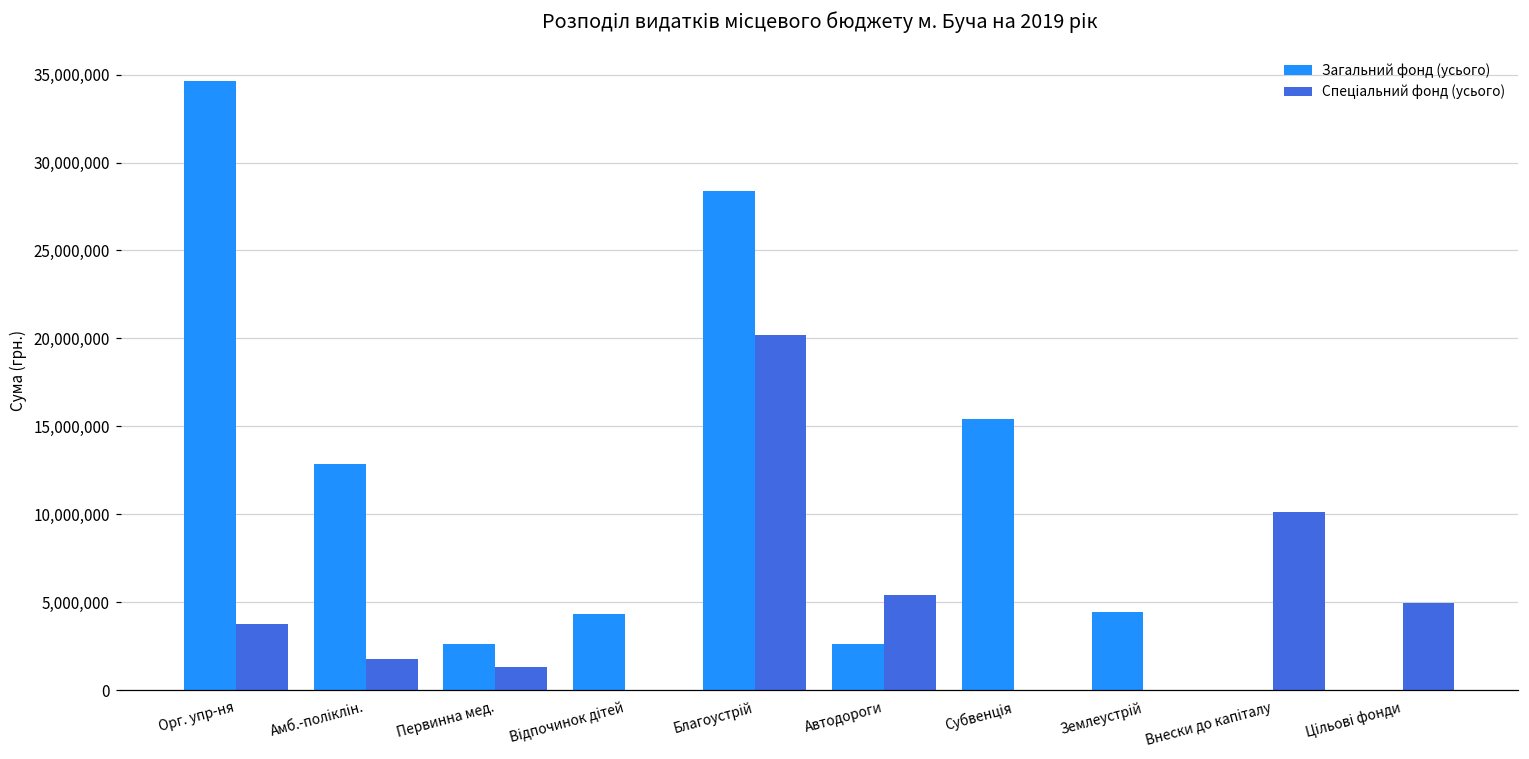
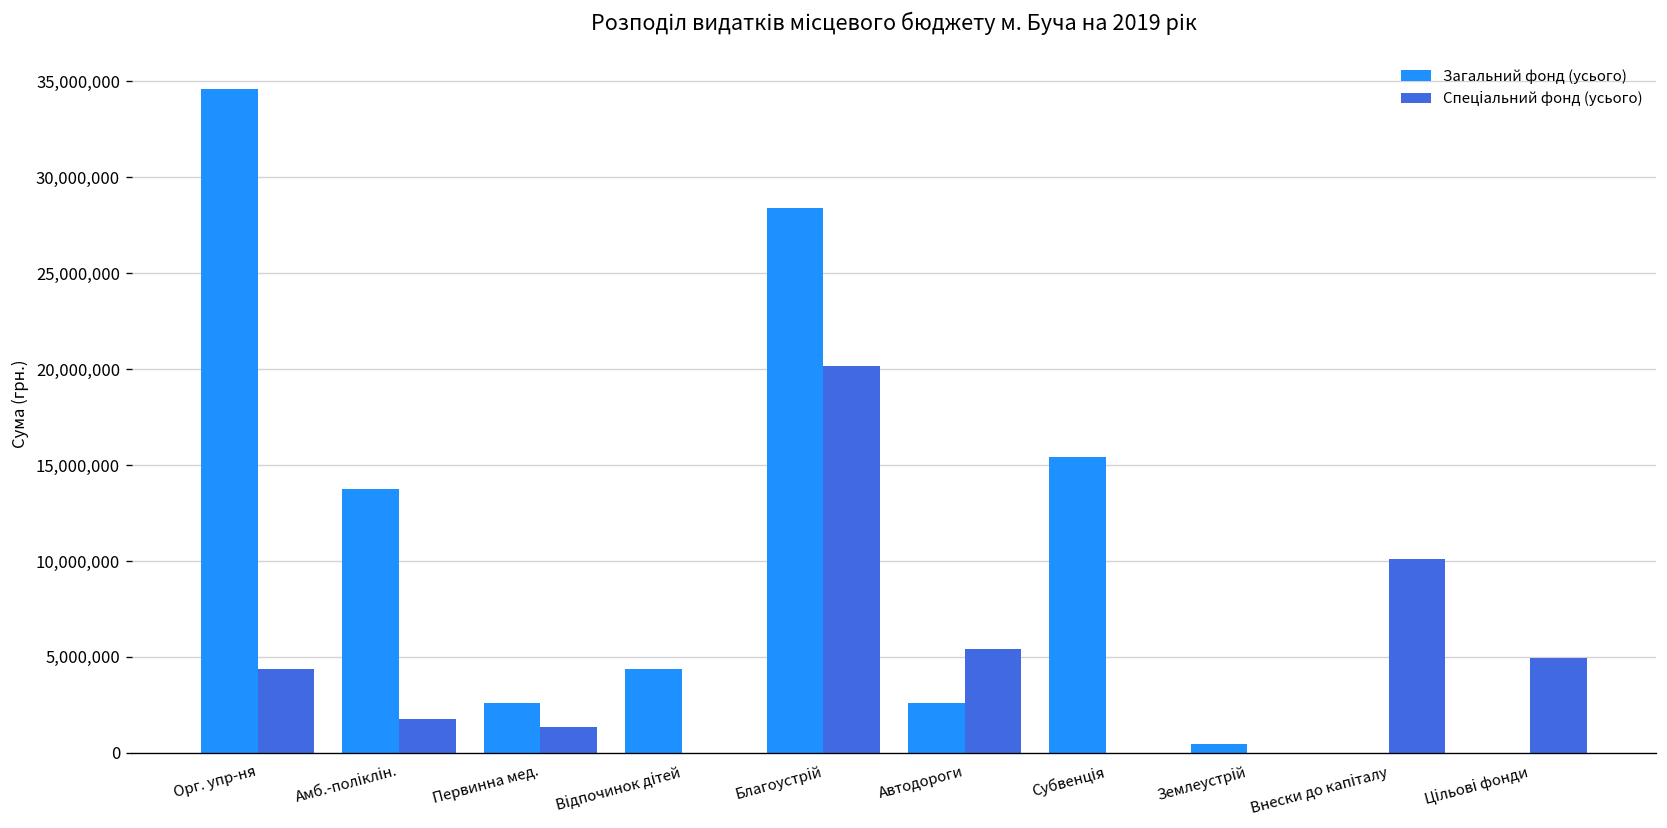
  {
    "Загальний фонд (усього)": {
      "Орг. упр-ня": "34,600,000",
-     "Амб.-поліклін.": "12,800,000",
+     "Амб.-поліклін.": "13,700,000",
      "Первинна мед.": "2,600,000",
      "Відпочинок дітей": "4,300,000",
      "Благоустрій": "28,400,000",
      "Автодороги": "2,600,000",
      "Субвенція": "15,400,000",
-     "Землеустрій": "4,400,000",
+     "Землеустрій": "500,000",
      "Внески до капіталу": "0",
      "Цільові фонди": "0"
    },
    "Спеціальний фонд (усього)": {
-     "Орг. упр-ня": "3,800,000",
+     "Орг. упр-ня": "4,400,000",
      "Амб.-поліклін.": "1,800,000",
      "Первинна мед.": "1,300,000",
      "Відпочинок дітей": "0",
      "Благоустрій": "20,200,000",
      "Автодороги": "5,400,000",
      "Субвенція": "0",
      "Землеустрій": "0",
      "Внески до капіталу": "10,100,000",
      "Цільові фонди": "5,000,000"
    }
  }
